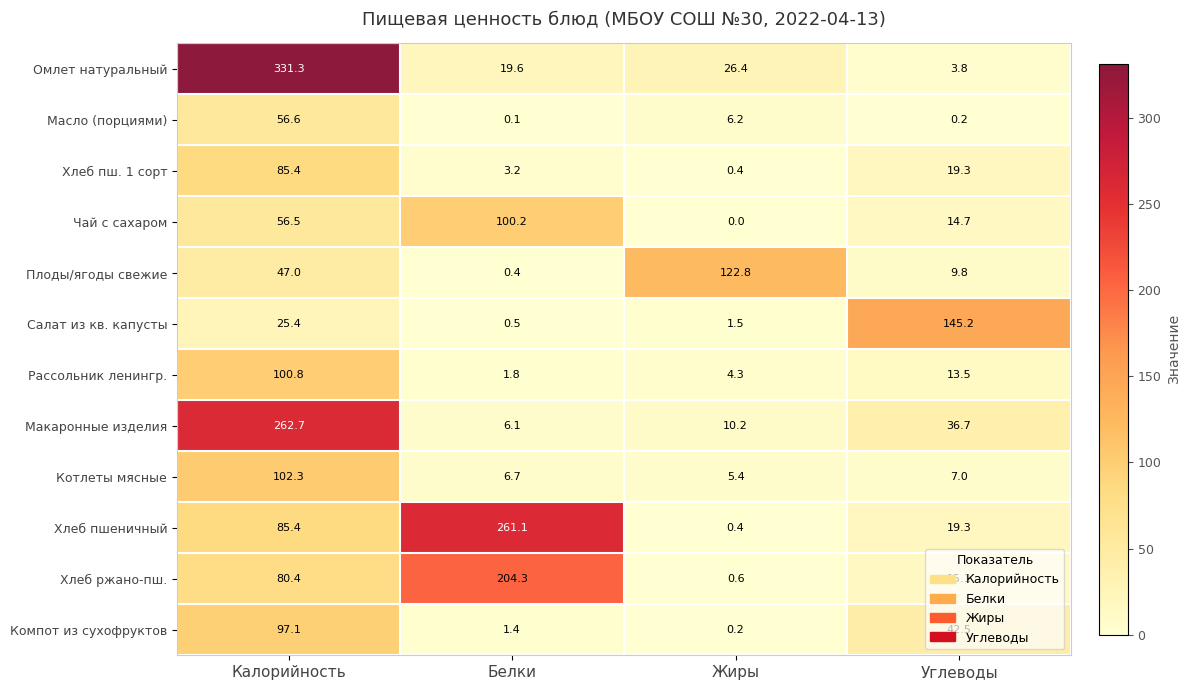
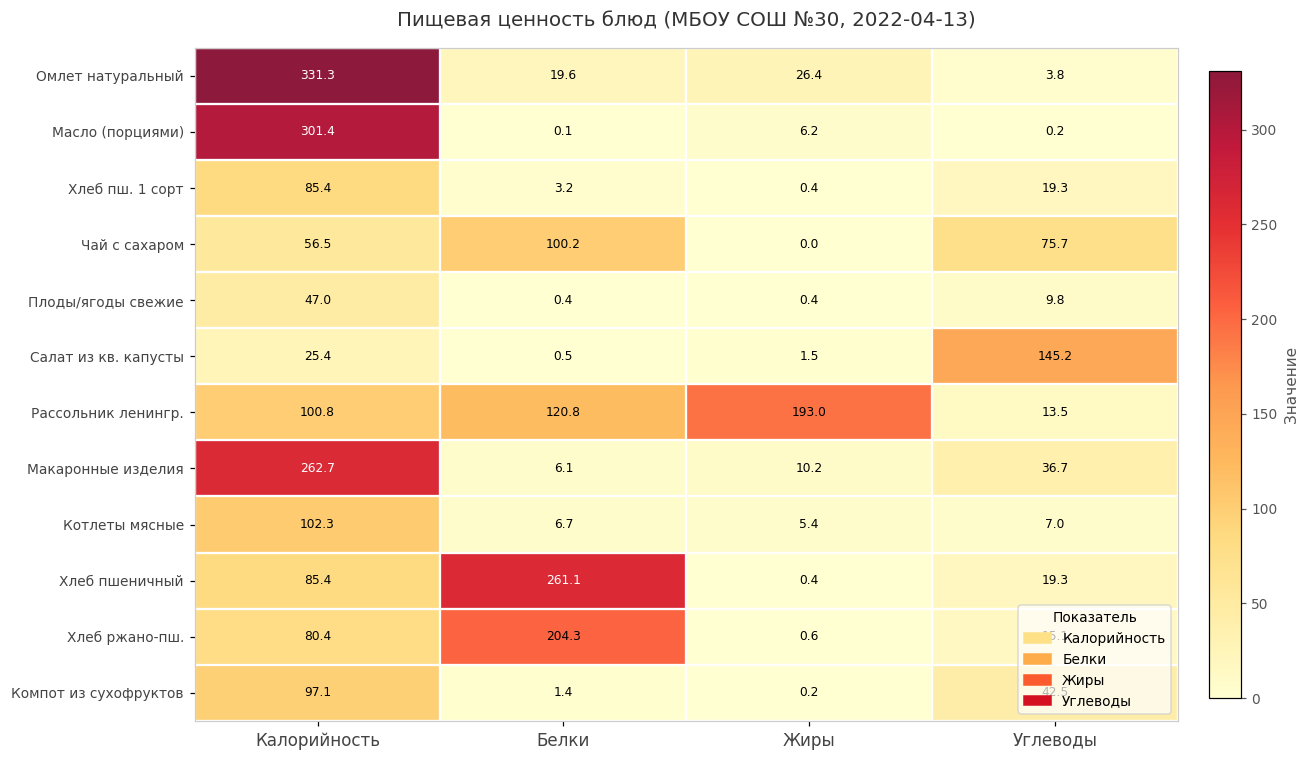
  {
    "Омлет натуральный": {
      "Калорийность": 331.3,
      "Белки": 19.6,
      "Жиры": 26.4,
      "Углеводы": 3.8
    },
    "Масло (порциями)": {
-     "Калорийность": 56.6,
+     "Калорийность": 301.4,
      "Белки": 0.1,
      "Жиры": 6.2,
      "Углеводы": 0.2
    },
    "Хлеб пш. 1 сорт": {
      "Калорийность": 85.4,
      "Белки": 3.2,
      "Жиры": 0.4,
      "Углеводы": 19.3
    },
    "Чай с сахаром": {
      "Калорийность": 56.5,
      "Белки": 100.2,
      "Жиры": 0.0,
-     "Углеводы": 14.7
+     "Углеводы": 75.7
    },
    "Плоды/ягоды свежие": {
      "Калорийность": 47.0,
      "Белки": 0.4,
-     "Жиры": 122.8,
+     "Жиры": 0.4,
      "Углеводы": 9.8
    },
    "Салат из кв. капусты": {
      "Калорийность": 25.4,
      "Белки": 0.5,
      "Жиры": 1.5,
      "Углеводы": 145.2
    },
    "Рассольник ленингр.": {
      "Калорийность": 100.8,
-     "Белки": 1.8,
-     "Жиры": 4.3,
+     "Белки": 120.8,
+     "Жиры": 193.0,
      "Углеводы": 13.5
    },
    "Макаронные изделия": {
      "Калорийность": 262.7,
      "Белки": 6.1,
      "Жиры": 10.2,
      "Углеводы": 36.7
    },
    "Котлеты мясные": {
      "Калорийность": 102.3,
      "Белки": 6.7,
      "Жиры": 5.4,
      "Углеводы": 7.0
    },
    "Хлеб пшеничный": {
      "Калорийность": 85.4,
      "Белки": 261.1,
      "Жиры": 0.4,
      "Углеводы": 19.3
    },
    "Хлеб ржано-пш.": {
      "Калорийность": 80.4,
      "Белки": 204.3,
      "Жиры": 0.6
    },
    "Компот из сухофруктов": {
      "Калорийность": 97.1,
      "Белки": 1.4,
      "Жиры": 0.2
    }
  }
